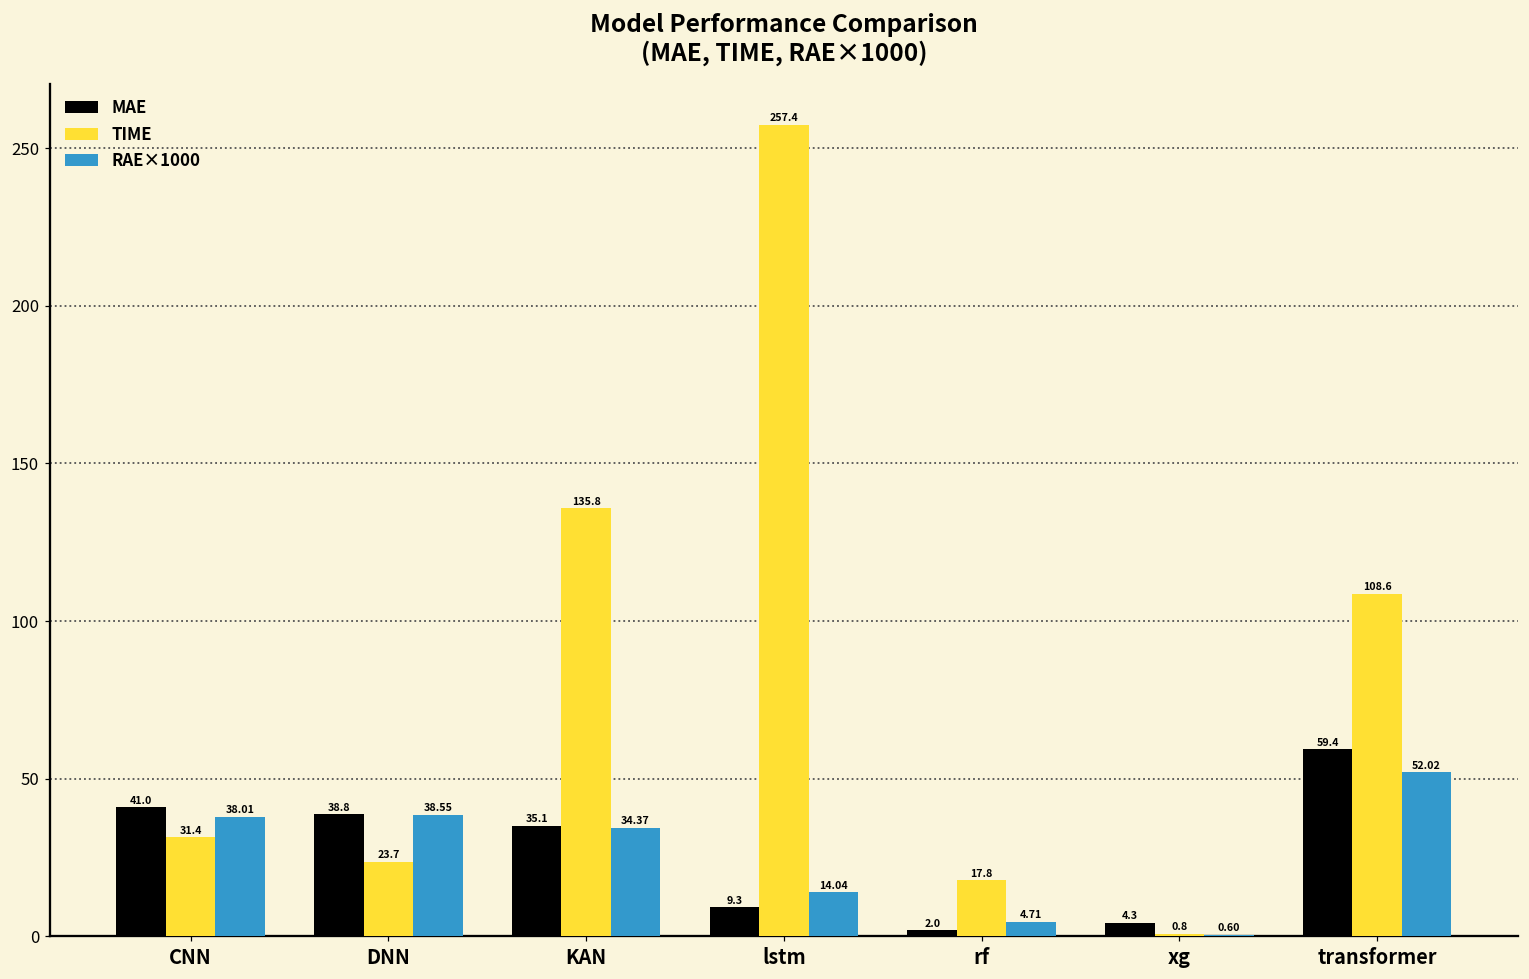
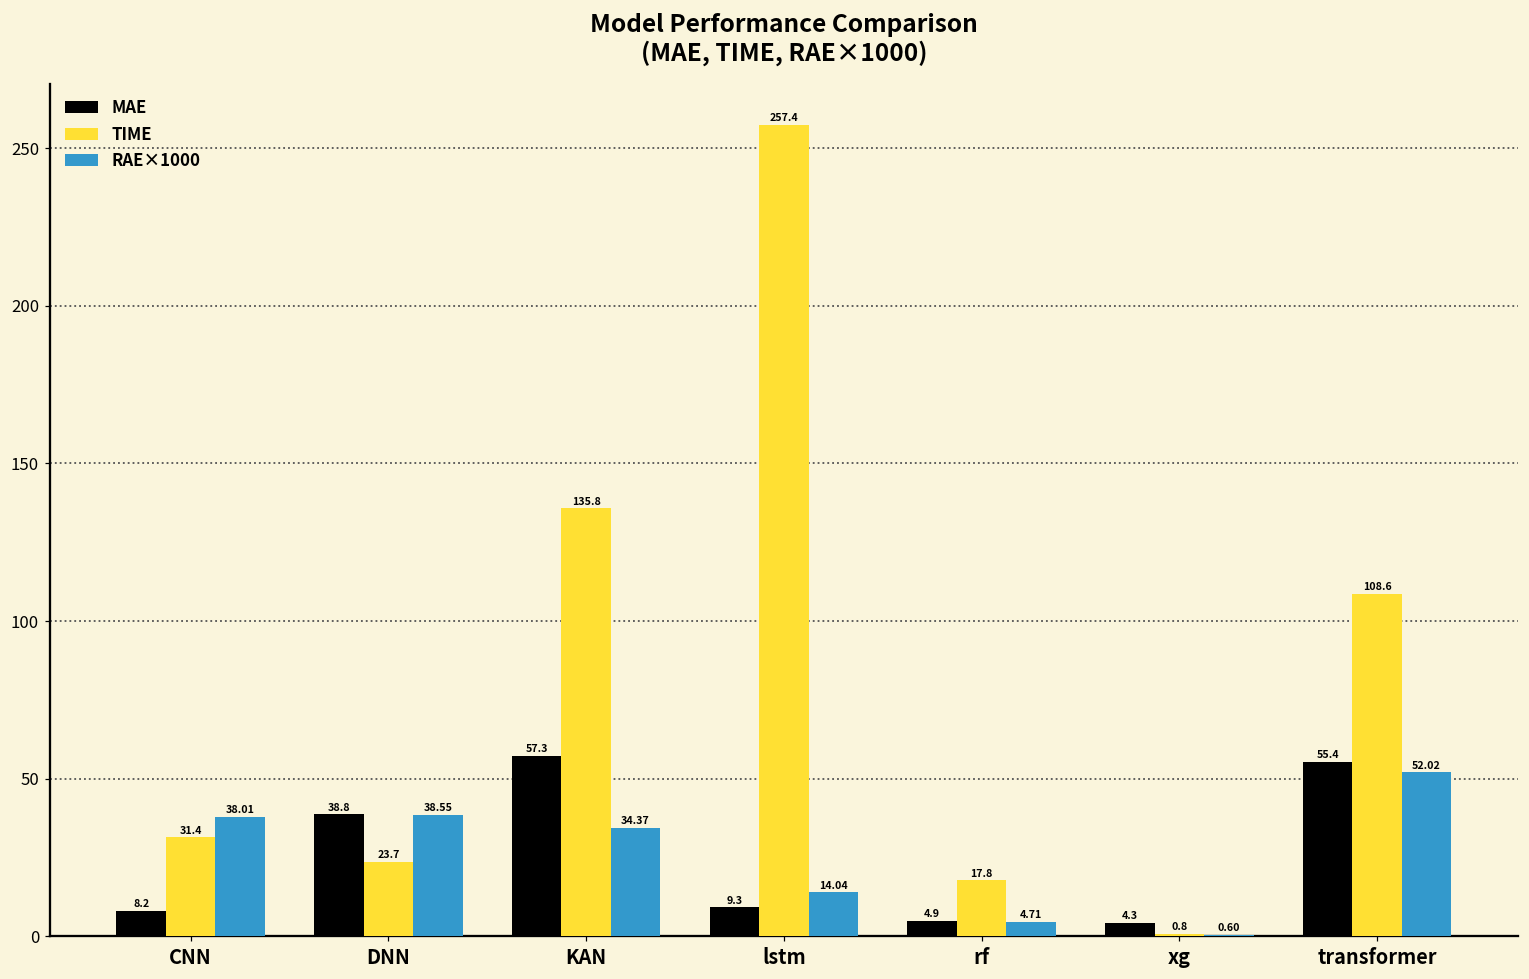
  {
    "MAE": {
-     "CNN": 41.0,
+     "CNN": 8.2,
      "DNN": 38.8,
-     "KAN": 35.1,
+     "KAN": 57.3,
      "lstm": 9.3,
-     "rf": 2.0,
+     "rf": 4.9,
      "xg": 4.3,
-     "transformer": 59.4
+     "transformer": 55.4
    },
    "TIME": {
      "CNN": 31.4,
      "DNN": 23.7,
      "KAN": 135.8,
      "lstm": 257.4,
      "rf": 17.8,
      "xg": 0.8,
      "transformer": 108.6
    },
    "RAE×1000": {
      "CNN": 38.01,
      "DNN": 38.55,
      "KAN": 34.37,
      "lstm": 14.04,
      "rf": 4.71,
      "xg": 0.60,
      "transformer": 52.02
    }
  }
